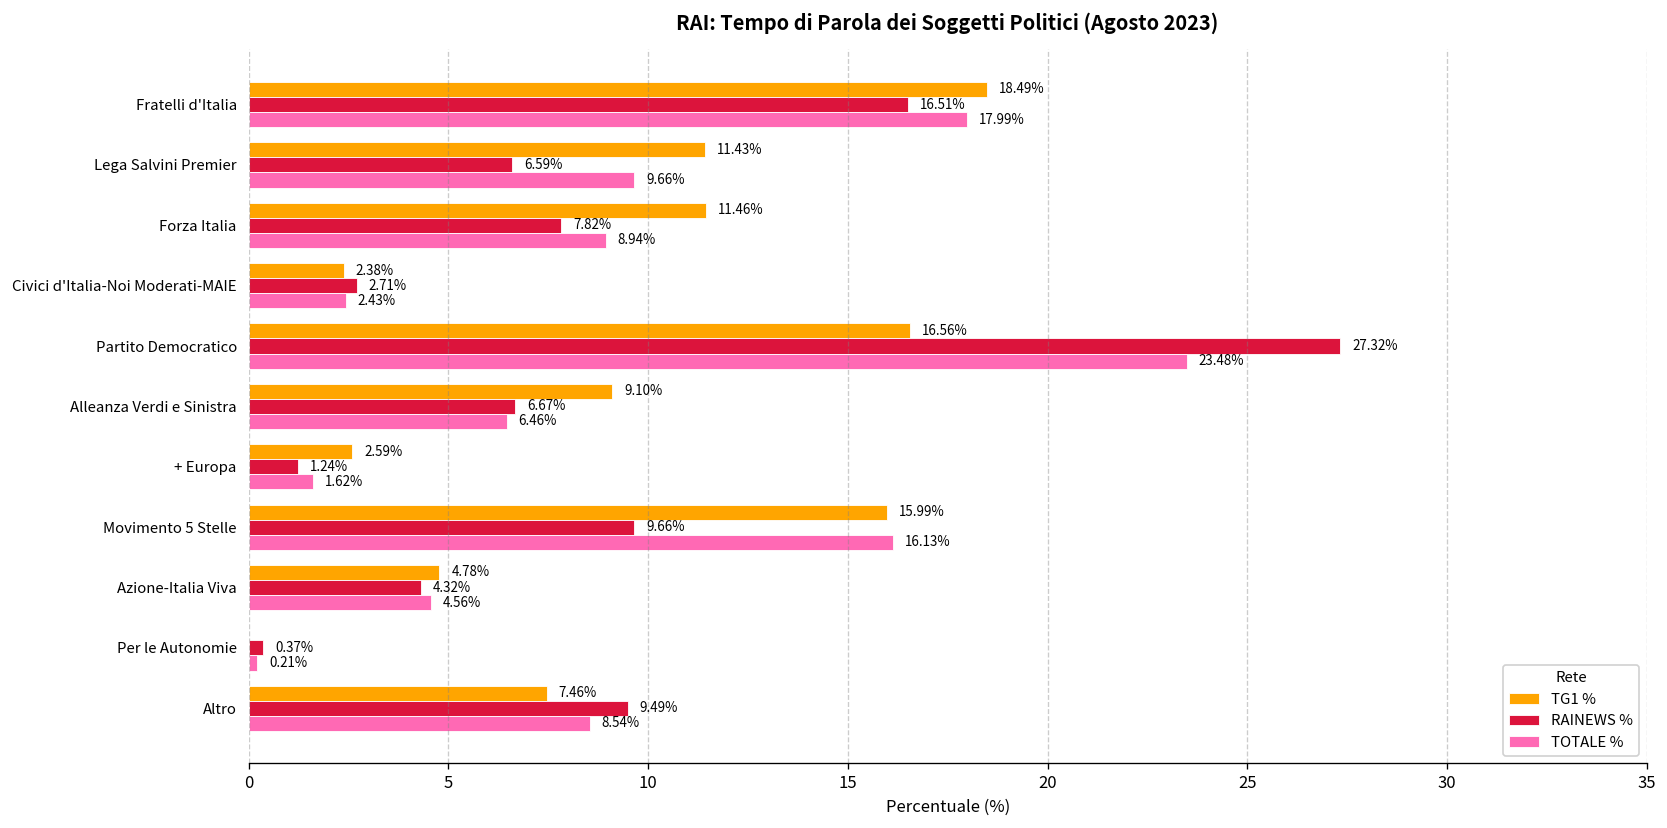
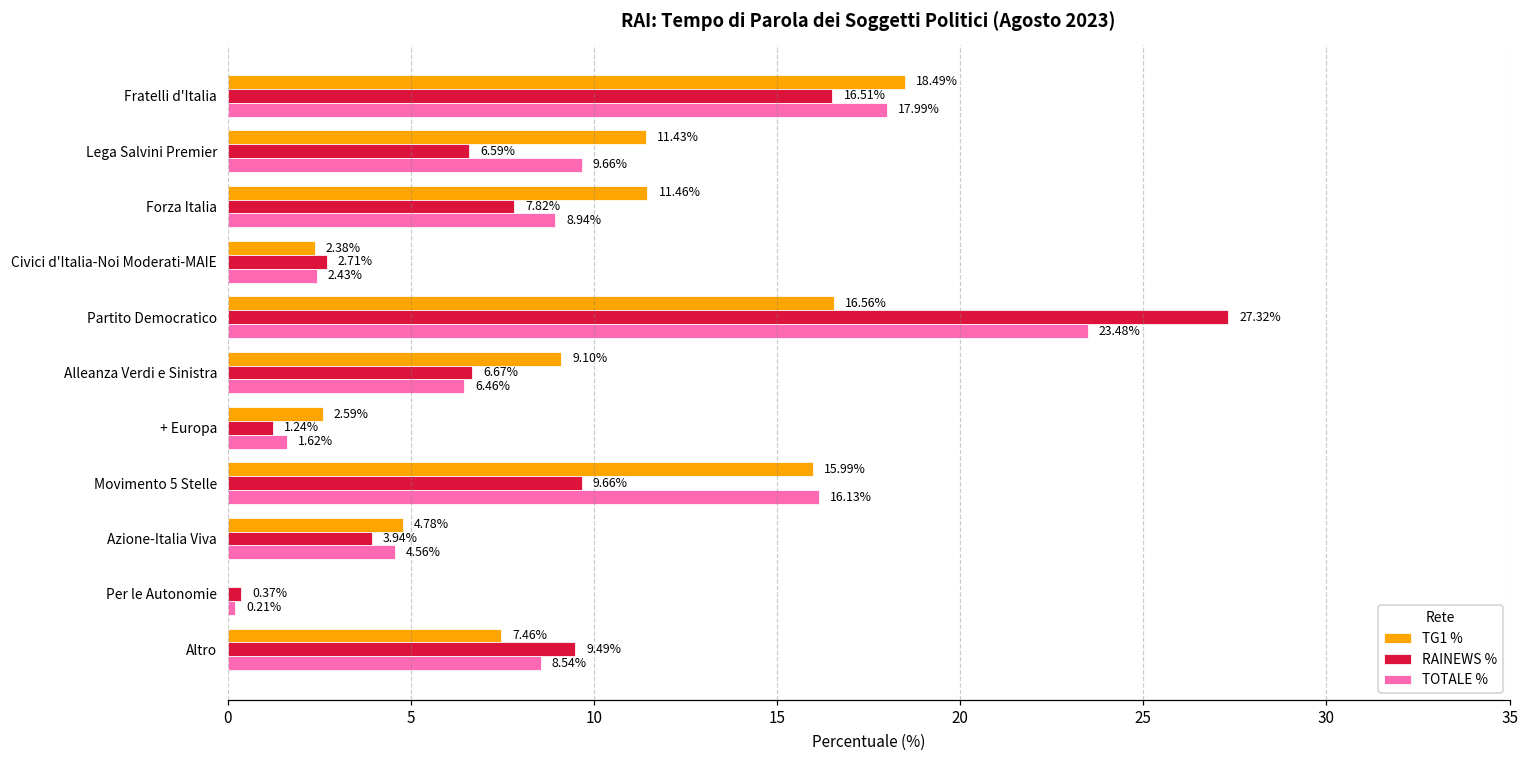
  {
    "TG1 %": {
      "Fratelli d'Italia": "18.49%",
      "Lega Salvini Premier": "11.43%",
      "Forza Italia": "11.46%",
      "Civici d'Italia-Noi Moderati-MAIE": "2.38%",
      "Partito Democratico": "16.56%",
      "Alleanza Verdi e Sinistra": "9.10%",
      "+ Europa": "2.59%",
      "Movimento 5 Stelle": "15.99%",
      "Azione-Italia Viva": "4.78%",
      "Altro": "7.46%"
    },
    "RAINEWS %": {
      "Fratelli d'Italia": "16.51%",
      "Lega Salvini Premier": "6.59%",
      "Forza Italia": "7.82%",
      "Civici d'Italia-Noi Moderati-MAIE": "2.71%",
      "Partito Democratico": "27.32%",
      "Alleanza Verdi e Sinistra": "6.67%",
      "+ Europa": "1.24%",
      "Movimento 5 Stelle": "9.66%",
-     "Azione-Italia Viva": "4.32%",
+     "Azione-Italia Viva": "3.94%",
      "Per le Autonomie": "0.37%",
      "Altro": "9.49%"
    },
    "TOTALE %": {
      "Fratelli d'Italia": "17.99%",
      "Lega Salvini Premier": "9.66%",
      "Forza Italia": "8.94%",
      "Civici d'Italia-Noi Moderati-MAIE": "2.43%",
      "Partito Democratico": "23.48%",
      "Alleanza Verdi e Sinistra": "6.46%",
      "+ Europa": "1.62%",
      "Movimento 5 Stelle": "16.13%",
      "Azione-Italia Viva": "4.56%",
      "Per le Autonomie": "0.21%",
      "Altro": "8.54%"
    }
  }
